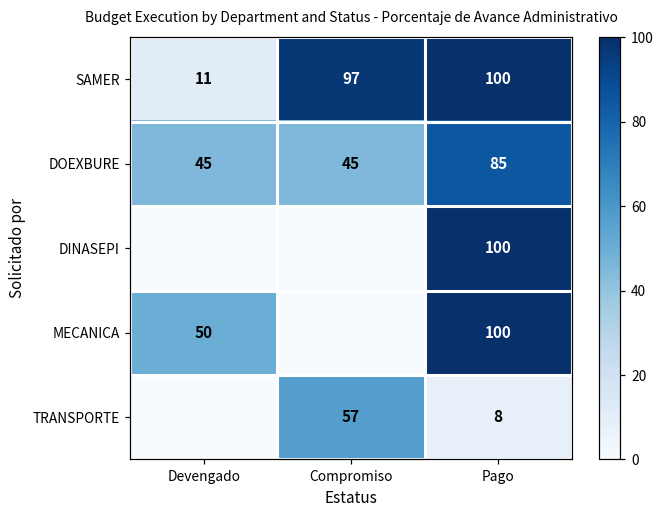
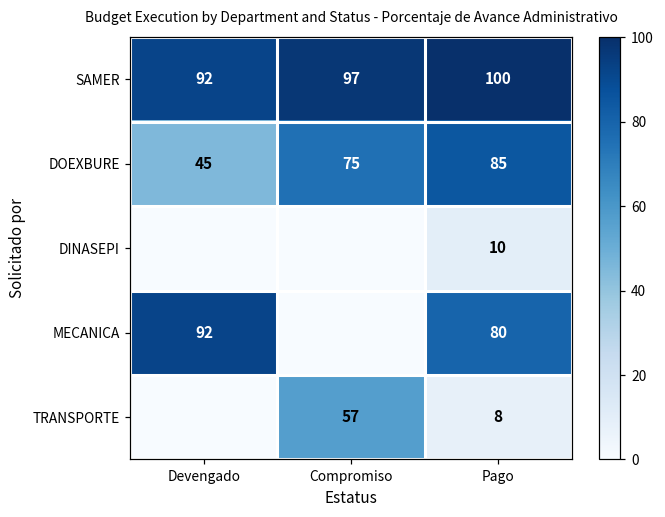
  {
    "SAMER": {
-     "Devengado": 11,
+     "Devengado": 92,
      "Compromiso": 97,
      "Pago": 100
    },
    "DOEXBURE": {
      "Devengado": 45,
-     "Compromiso": 45,
+     "Compromiso": 75,
      "Pago": 85
    },
    "DINASEPI": {
-     "Pago": 100
+     "Pago": 10
    },
    "MECANICA": {
-     "Devengado": 50,
-     "Pago": 100
+     "Devengado": 92,
+     "Pago": 80
    },
    "TRANSPORTE": {
      "Compromiso": 57,
      "Pago": 8
    }
  }
